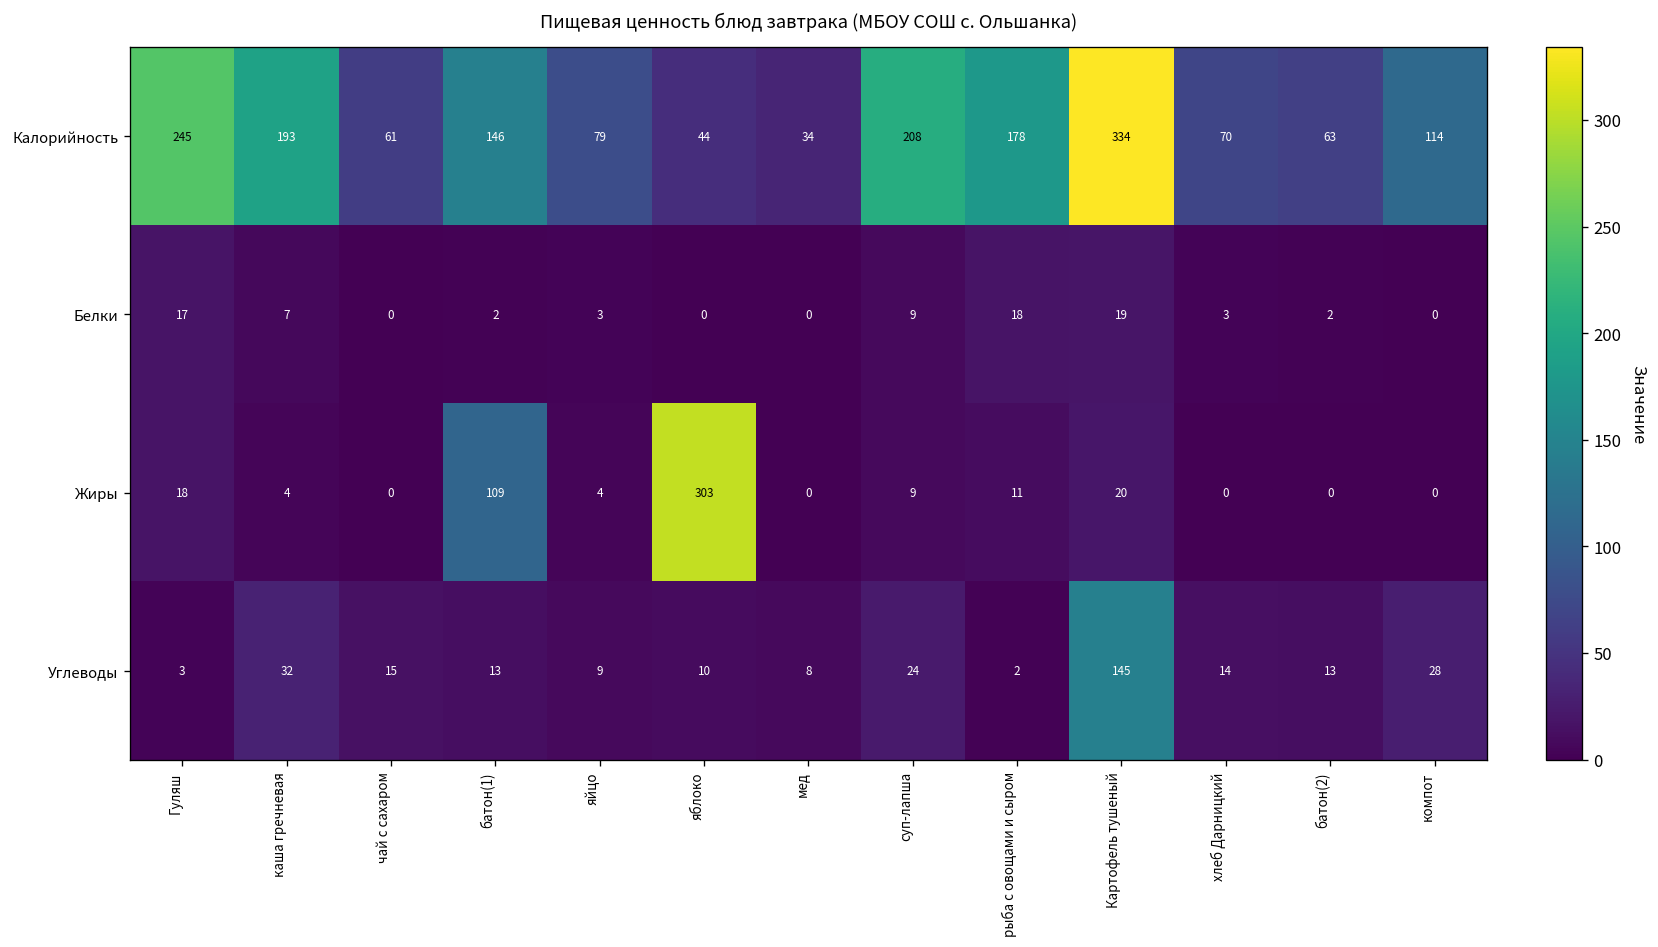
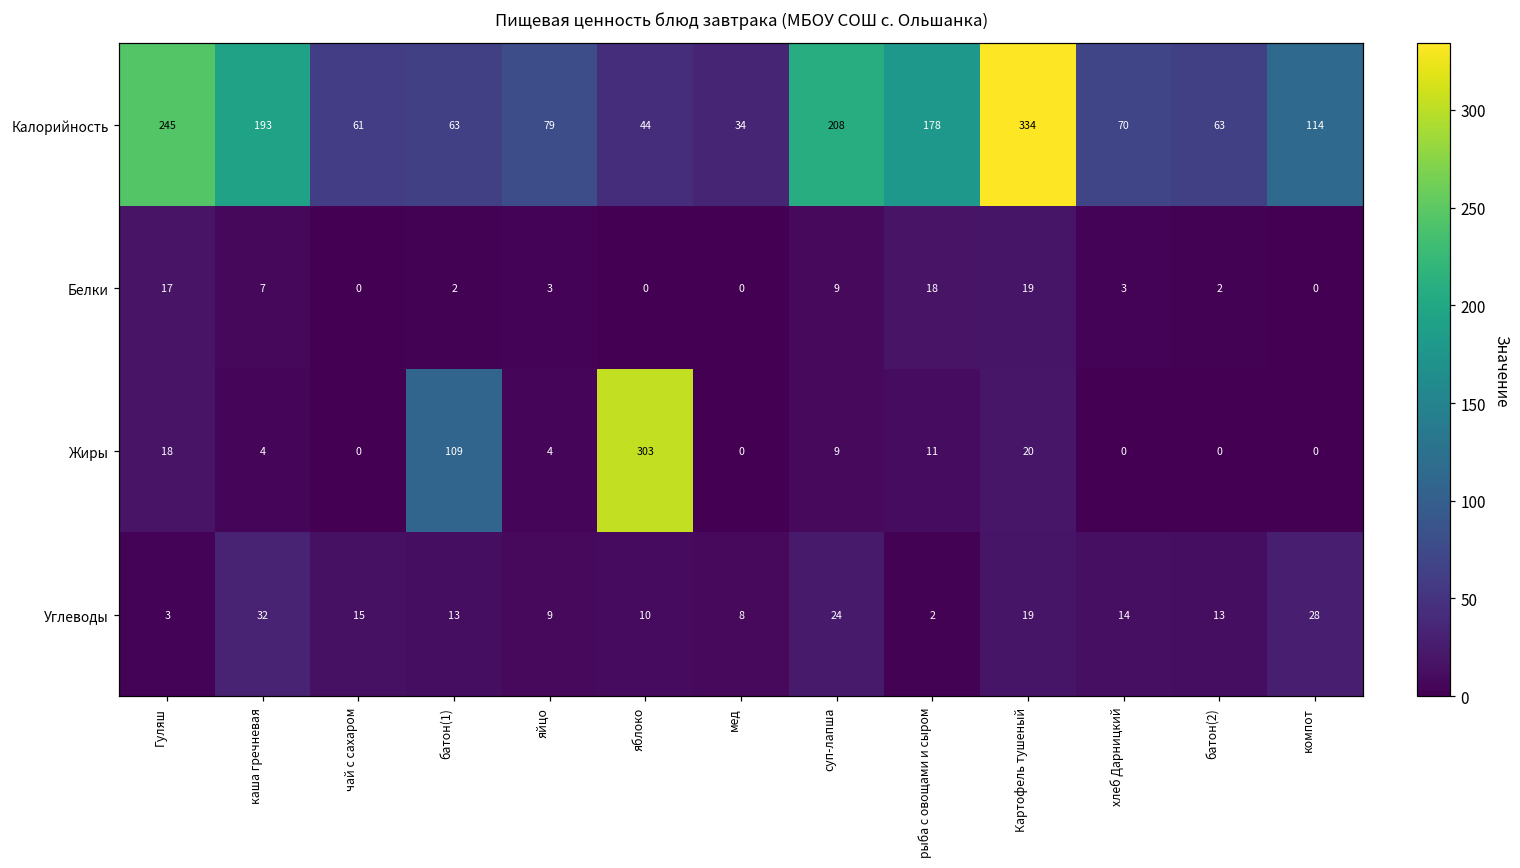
  {
    "Калорийность": {
      "Гуляш": 245,
      "каша гречневая": 193,
      "чай с сахаром": 61,
-     "батон(1)": 146,
+     "батон(1)": 63,
      "яйцо": 79,
      "яблоко": 44,
      "мед": 34,
      "суп-лапша": 208,
      "рыба с овощами и сыром": 178,
      "Картофель тушеный": 334,
      "хлеб Дарницкий": 70,
      "батон(2)": 63,
      "компот": 114
    },
    "Белки": {
      "Гуляш": 17,
      "каша гречневая": 7,
      "чай с сахаром": 0,
      "батон(1)": 2,
      "яйцо": 3,
      "яблоко": 0,
      "мед": 0,
      "суп-лапша": 9,
      "рыба с овощами и сыром": 18,
      "Картофель тушеный": 19,
      "хлеб Дарницкий": 3,
      "батон(2)": 2,
      "компот": 0
    },
    "Жиры": {
      "Гуляш": 18,
      "каша гречневая": 4,
      "чай с сахаром": 0,
      "батон(1)": 109,
      "яйцо": 4,
      "яблоко": 303,
      "мед": 0,
      "суп-лапша": 9,
      "рыба с овощами и сыром": 11,
      "Картофель тушеный": 20,
      "хлеб Дарницкий": 0,
      "батон(2)": 0,
      "компот": 0
    },
    "Углеводы": {
      "Гуляш": 3,
      "каша гречневая": 32,
      "чай с сахаром": 15,
      "батон(1)": 13,
      "яйцо": 9,
      "яблоко": 10,
      "мед": 8,
      "суп-лапша": 24,
      "рыба с овощами и сыром": 2,
-     "Картофель тушеный": 145,
+     "Картофель тушеный": 19,
      "хлеб Дарницкий": 14,
      "батон(2)": 13,
      "компот": 28
    }
  }
